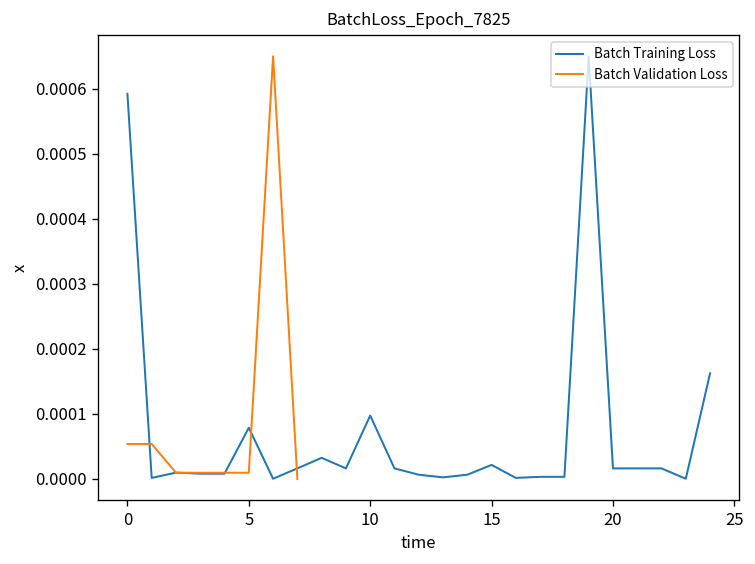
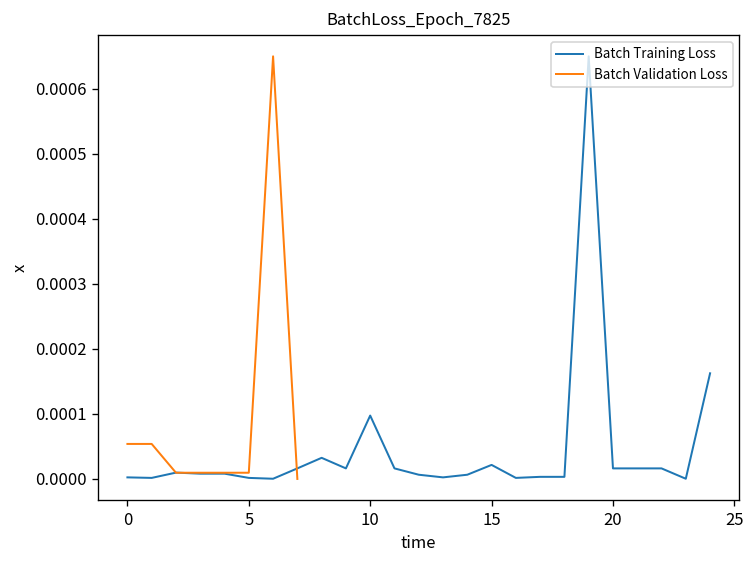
  {
    "Batch Training Loss": {
-     "0": 0.00059,
-     "5": 0.00008,
+     "0": 0.00000,
+     "5": 0.00000,
      "10": 0.00010,
      "15": 0.00002,
      "20": 0.00002
    },
    "Batch Validation Loss": {
      "0": 0.00005,
      "5": 0.00001
    }
  }
